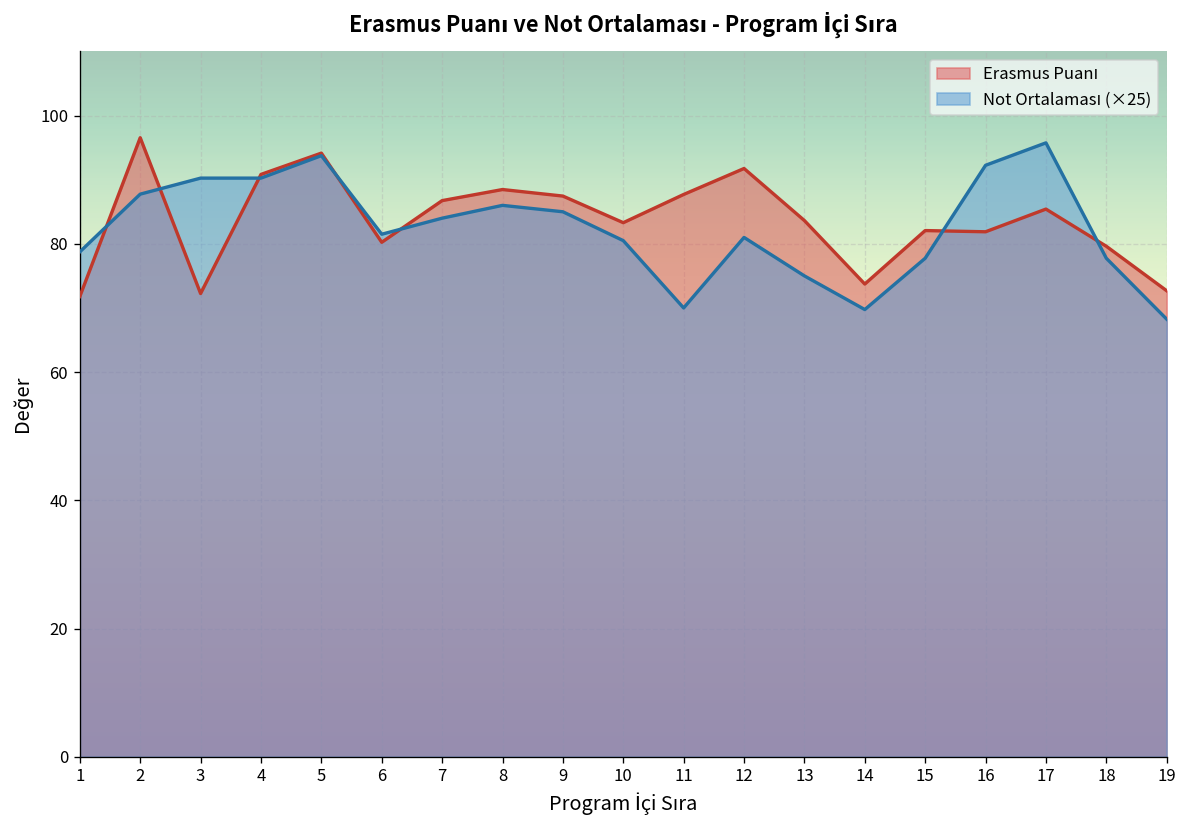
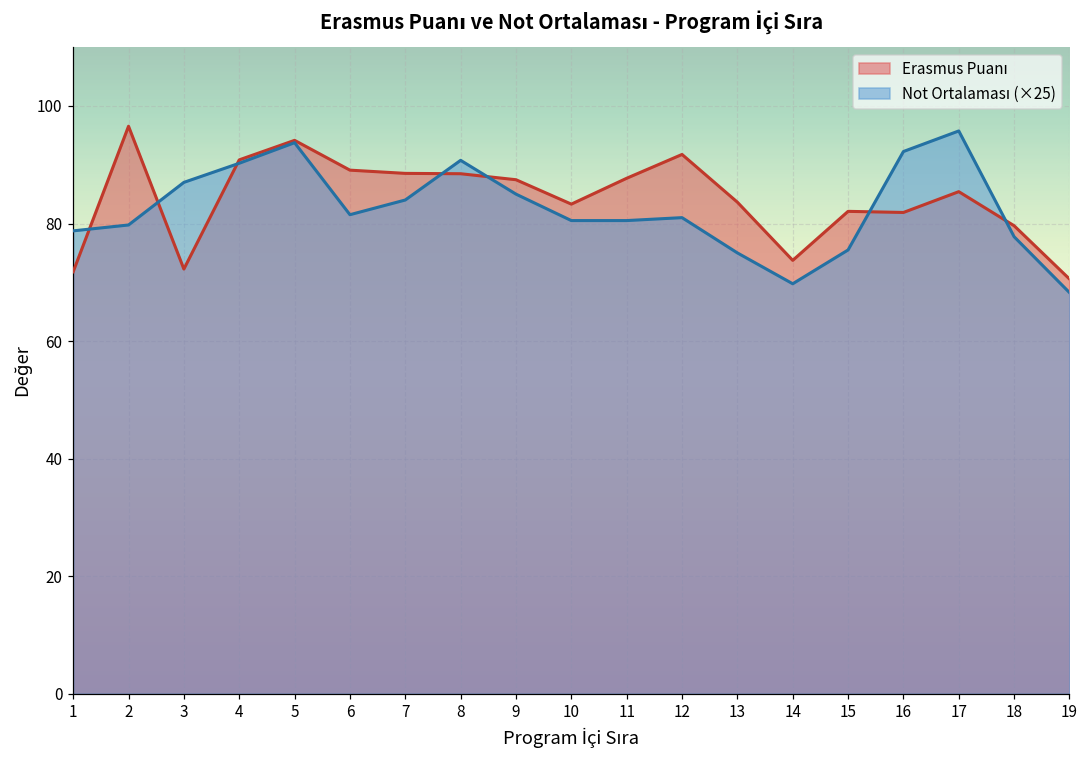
  {
    "Erasmus Puanı": {
      "1": 72,
      "2": 97,
      "3": 72,
      "4": 91,
-     "6": 80,
-     "7": 87,
+     "6": 89,
+     "7": 89,
      "8": 88,
      "9": 87,
      "10": 83,
      "11": 88,
      "12": 92,
      "13": 84,
      "14": 74,
      "15": 82,
      "16": 82,
      "17": 85,
      "18": 80,
-     "19": 73
+     "19": 71
    },
    "Not Ortalaması (×25)": {
      "1": 79,
-     "2": 88,
-     "3": 90,
+     "2": 80,
+     "3": 87,
      "4": 90,
      "6": 82,
      "7": 84,
-     "8": 86,
+     "8": 91,
      "9": 85,
      "10": 81,
-     "11": 70,
+     "11": 81,
      "12": 81,
      "13": 75,
      "14": 70,
-     "15": 78,
+     "15": 76,
      "16": 92,
      "17": 96,
      "18": 78,
      "19": 68
    }
  }
